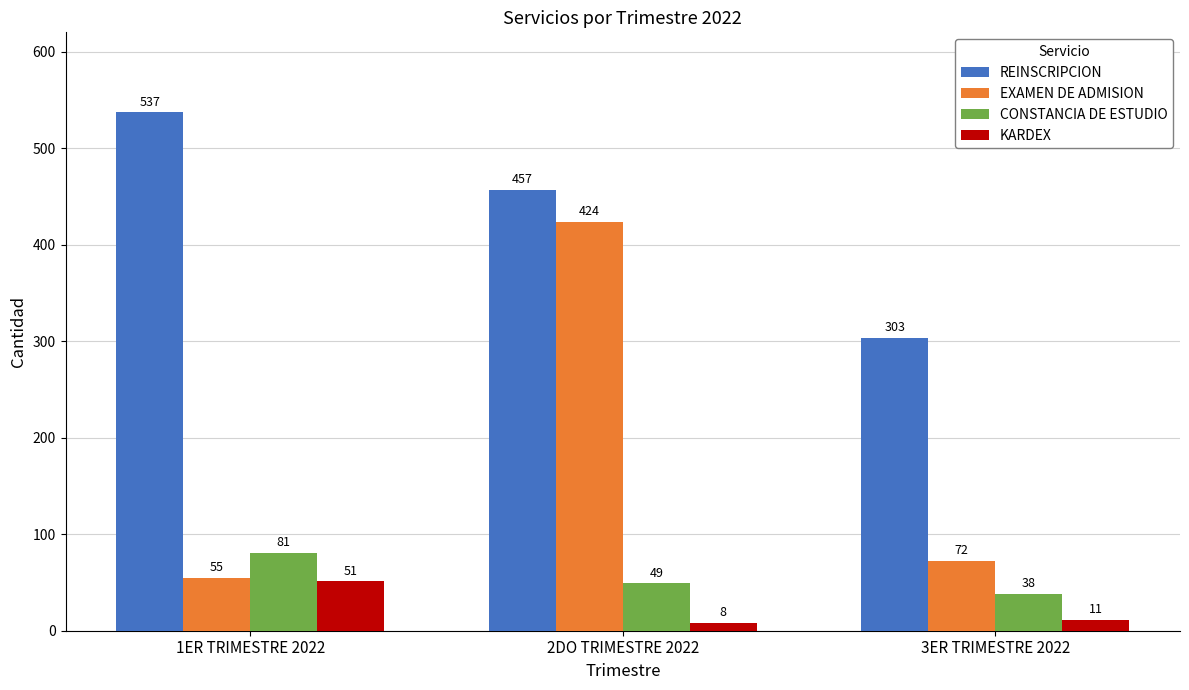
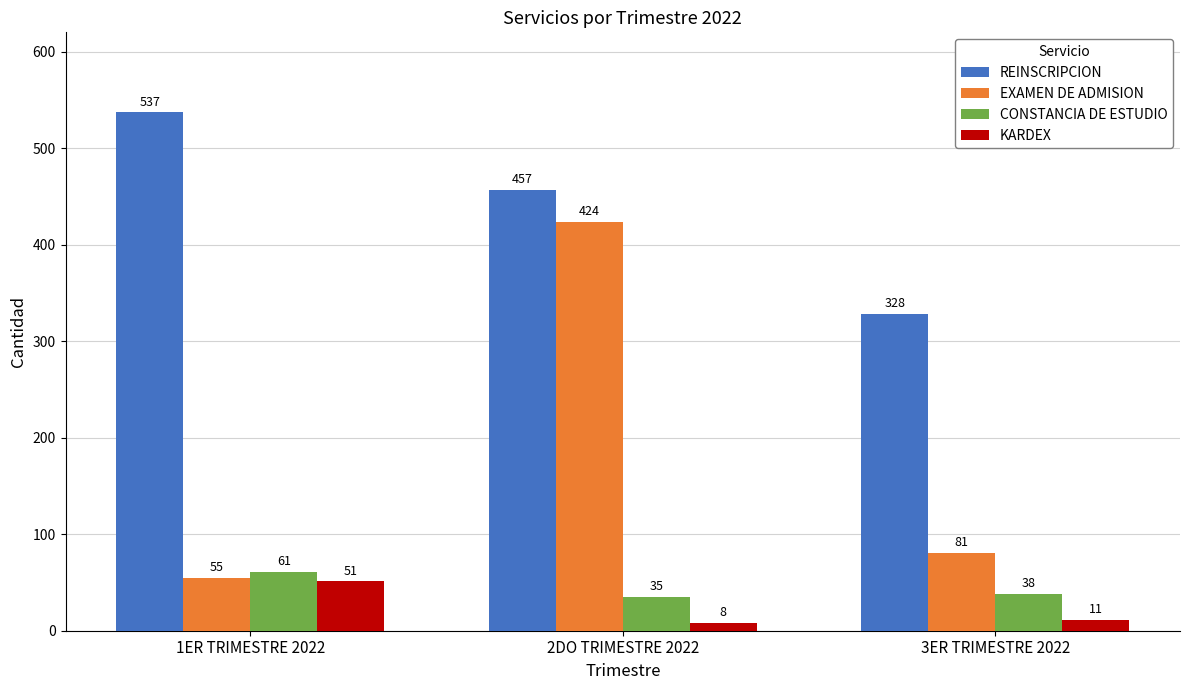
  {
    "REINSCRIPCION": {
      "1ER TRIMESTRE 2022": 537,
      "2DO TRIMESTRE 2022": 457,
-     "3ER TRIMESTRE 2022": 303
+     "3ER TRIMESTRE 2022": 328
    },
    "EXAMEN DE ADMISION": {
      "1ER TRIMESTRE 2022": 55,
      "2DO TRIMESTRE 2022": 424,
-     "3ER TRIMESTRE 2022": 72
+     "3ER TRIMESTRE 2022": 81
    },
    "CONSTANCIA DE ESTUDIO": {
-     "1ER TRIMESTRE 2022": 81,
-     "2DO TRIMESTRE 2022": 49,
+     "1ER TRIMESTRE 2022": 61,
+     "2DO TRIMESTRE 2022": 35,
      "3ER TRIMESTRE 2022": 38
    },
    "KARDEX": {
      "1ER TRIMESTRE 2022": 51,
      "2DO TRIMESTRE 2022": 8,
      "3ER TRIMESTRE 2022": 11
    }
  }
